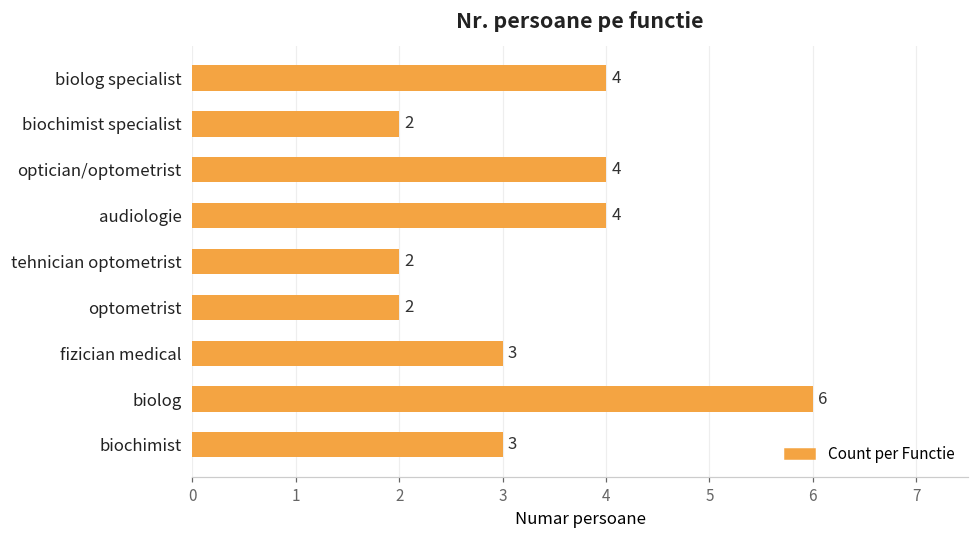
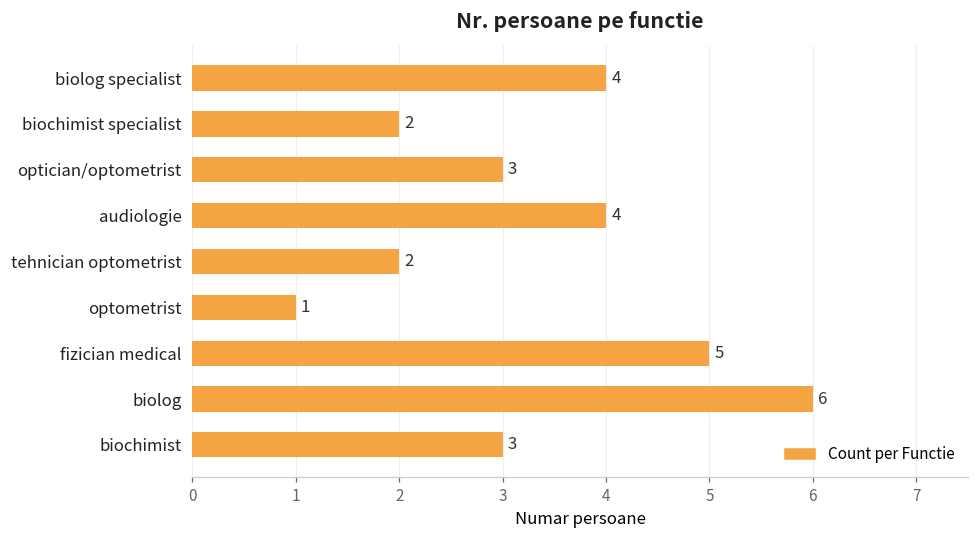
  {
    "biolog specialist": 4,
    "biochimist specialist": 2,
-   "optician/optometrist": 4,
+   "optician/optometrist": 3,
    "audiologie": 4,
    "tehnician optometrist": 2,
-   "optometrist": 2,
-   "fizician medical": 3,
+   "optometrist": 1,
+   "fizician medical": 5,
    "biolog": 6,
    "biochimist": 3
  }
